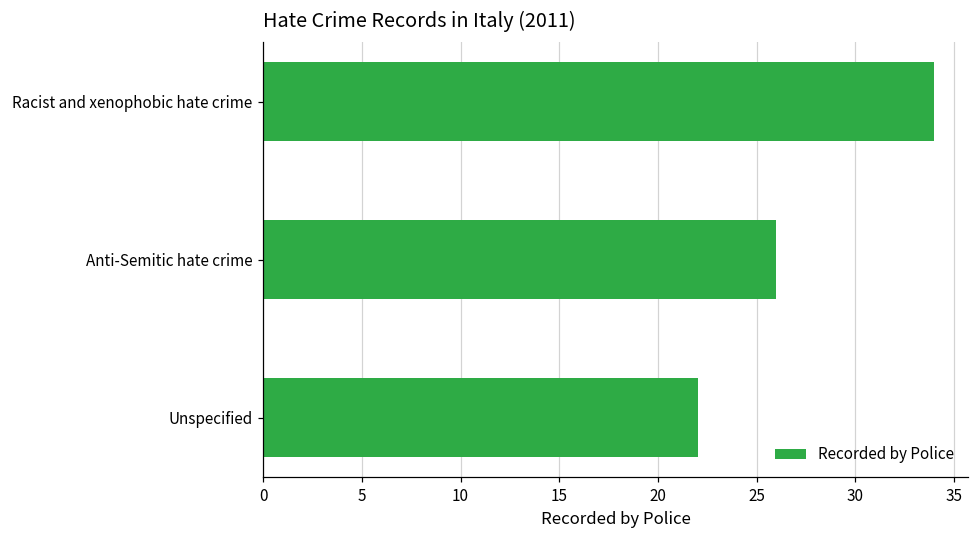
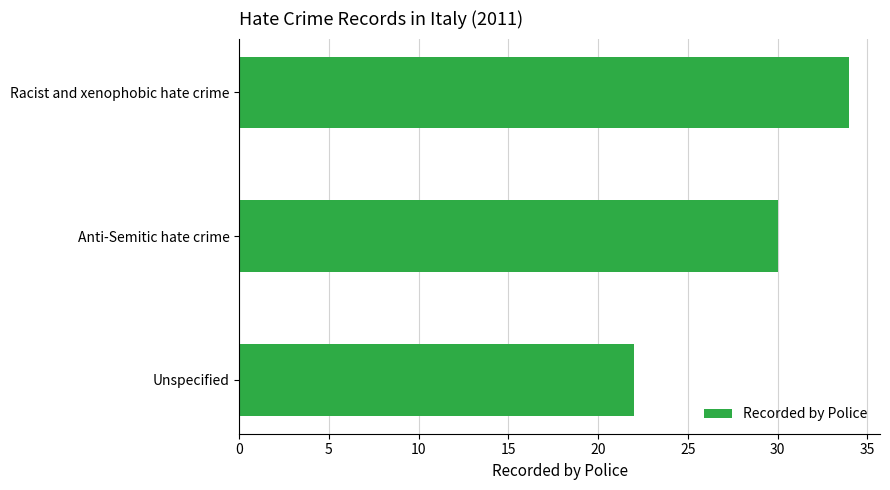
  {
    "Racist and xenophobic hate crime": 34,
-   "Anti-Semitic hate crime": 26,
+   "Anti-Semitic hate crime": 30,
    "Unspecified": 22
  }
